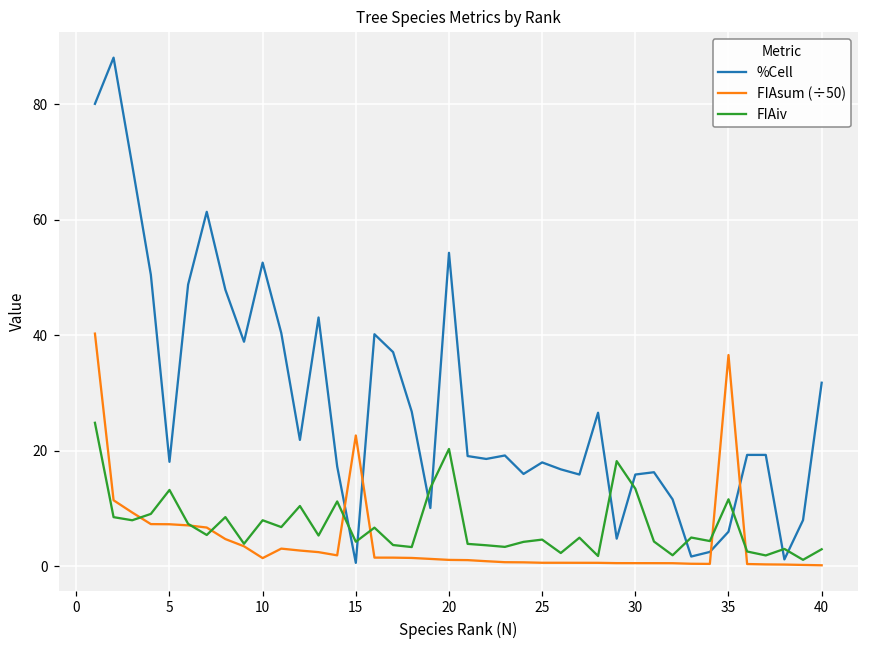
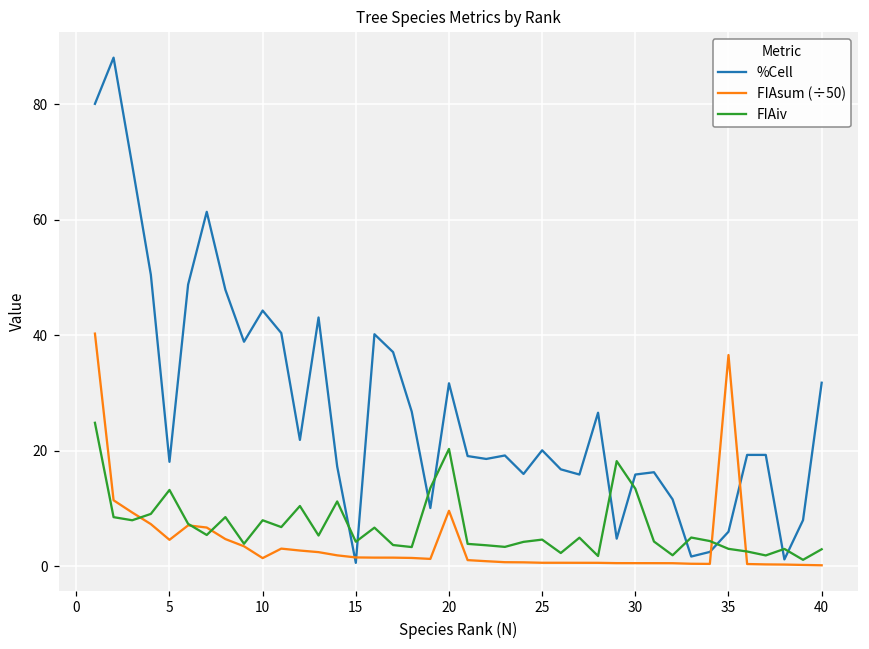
  {
    "%Cell": {
      "5": 18,
-     "10": 53,
+     "10": 44,
      "15": 1,
-     "20": 54,
-     "25": 18,
+     "20": 32,
+     "25": 20,
      "30": 16,
      "35": 6,
      "40": 32
    },
    "FIAsum (÷50)": {
-     "5": 7,
+     "5": 5,
      "10": 1,
-     "15": 23,
-     "20": 1,
+     "15": 2,
+     "20": 10,
      "25": 1,
      "30": 1,
      "35": 37,
      "40": 0
    },
    "FIAiv": {
      "5": 13,
      "10": 8,
      "15": 4,
      "20": 20,
      "25": 5,
      "30": 13,
-     "35": 12,
+     "35": 3,
      "40": 3
    }
  }
